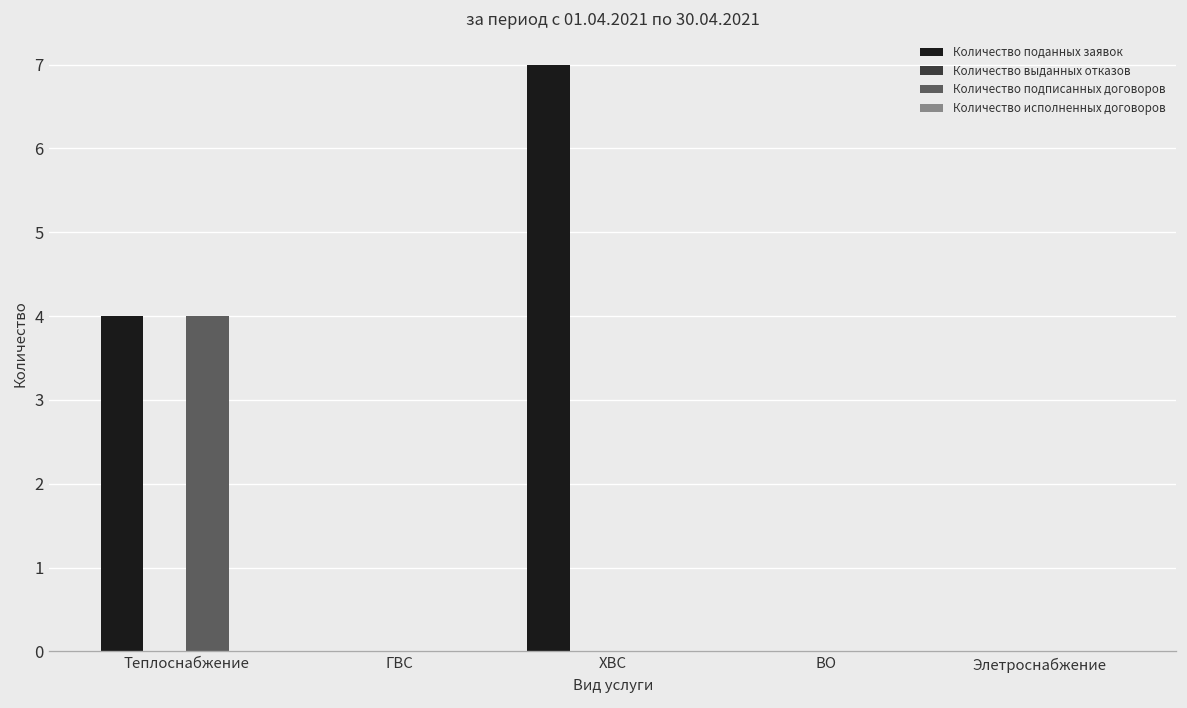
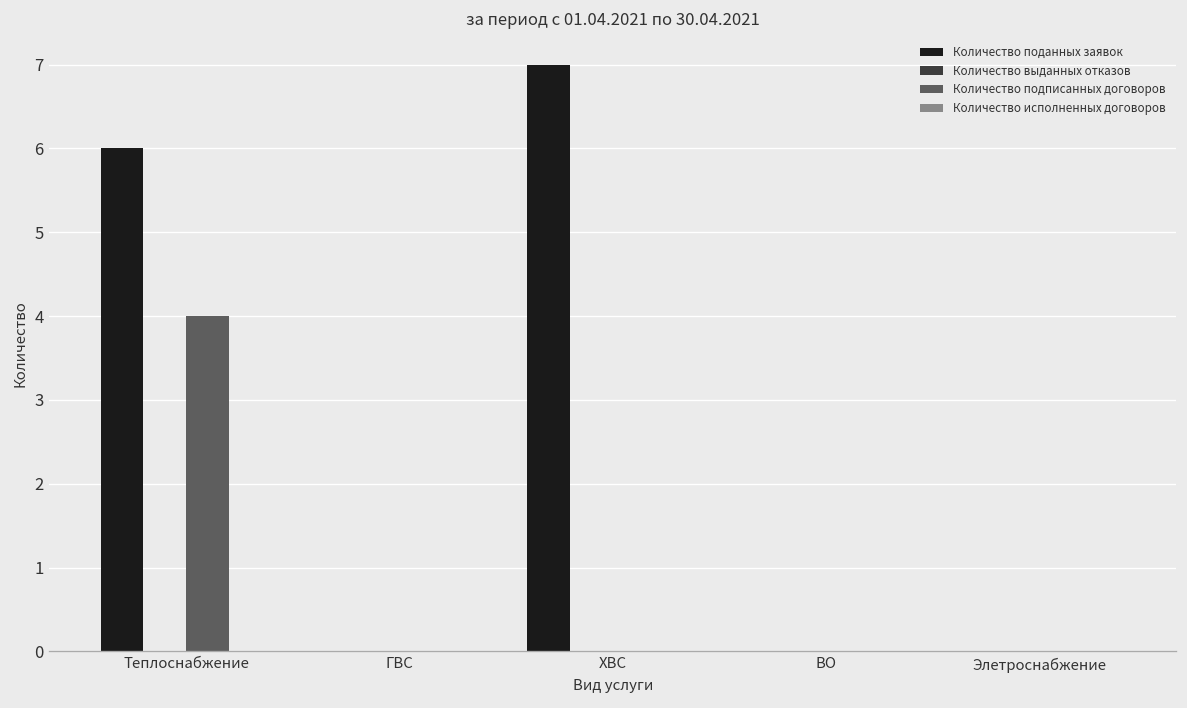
  {
    "Количество поданных заявок": {
-     "Теплоснабжение": 4,
+     "Теплоснабжение": 6,
      "ГВС": 0,
      "ХВС": 7,
      "ВО": 0,
      "Элетроснабжение": 0
    },
    "Количество исполненных договоров": {
      "Теплоснабжение": 0,
      "ГВС": 0,
      "ХВС": 0,
      "ВО": 0,
      "Элетроснабжение": 0
    }
  }
